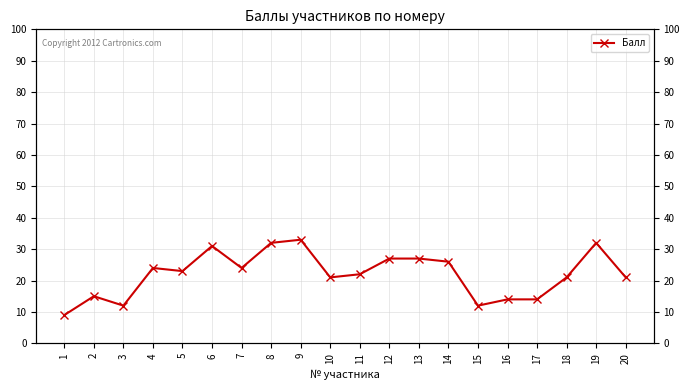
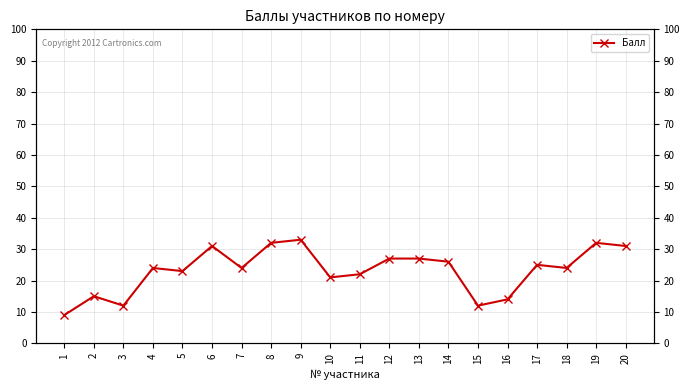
  {
    "1": 9,
    "2": 15,
    "3": 12,
    "4": 24,
    "5": 23,
    "6": 31,
    "7": 24,
    "8": 32,
    "9": 33,
    "10": 21,
    "11": 22,
    "12": 27,
    "13": 27,
    "14": 26,
    "15": 12,
    "16": 14,
-   "17": 14,
-   "18": 21,
+   "17": 25,
+   "18": 24,
    "19": 32,
-   "20": 21
+   "20": 31
  }
